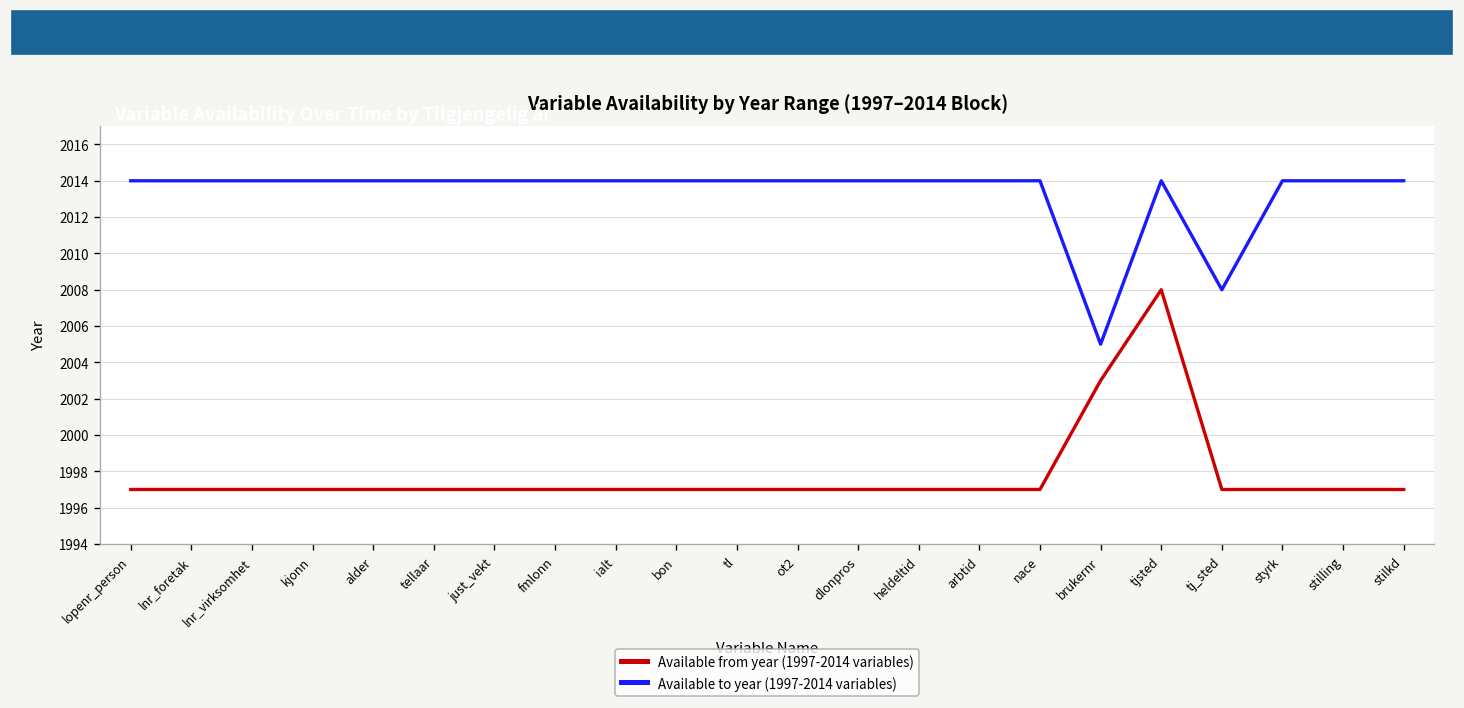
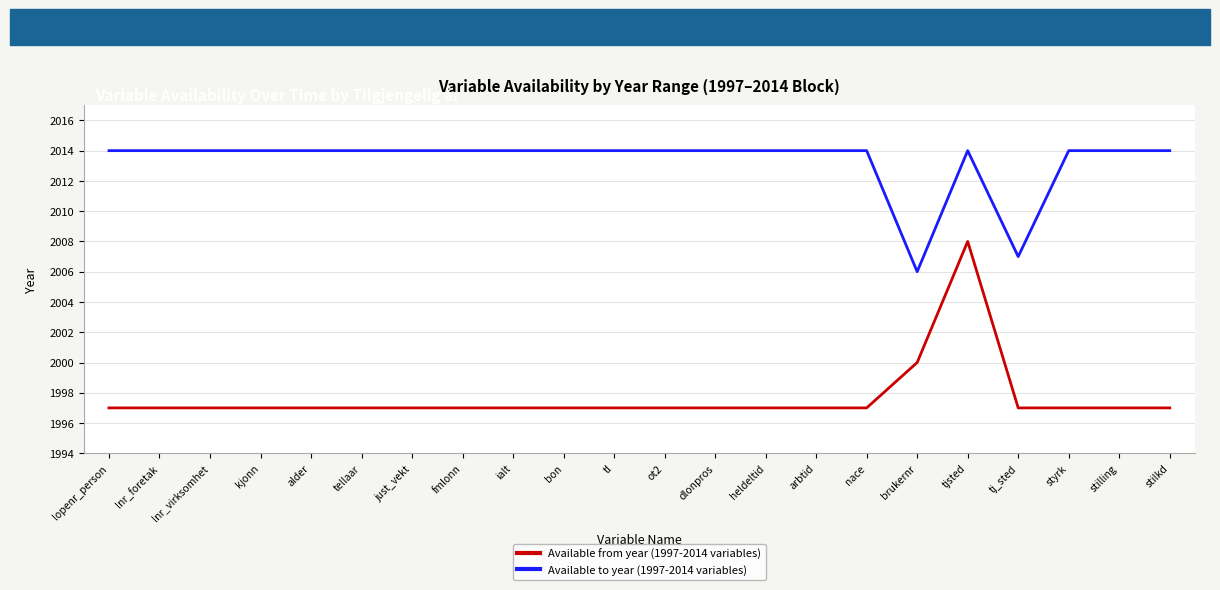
  {
    "Available from year (1997-2014 variables)": {
      "lopenr_person": 1997,
      "lnr_foretak": 1997,
      "lnr_virksomhet": 1997,
      "kjonn": 1997,
      "alder": 1997,
      "tellaar": 1997,
      "just_vekt": 1997,
      "fmlonn": 1997,
      "ialt": 1997,
      "bon": 1997,
      "tl": 1997,
      "ot2": 1997,
      "dlonpros": 1997,
      "heldeltid": 1997,
      "arbtid": 1997,
      "nace": 1997,
-     "brukernr": 2003,
+     "brukernr": 2000,
      "tjsted": 2008,
      "tj_sted": 1997,
      "styrk": 1997,
      "stilling": 1997,
      "stilkd": 1997
    },
    "Available to year (1997-2014 variables)": {
      "lopenr_person": 2014,
      "lnr_foretak": 2014,
      "lnr_virksomhet": 2014,
      "kjonn": 2014,
      "alder": 2014,
      "tellaar": 2014,
      "just_vekt": 2014,
      "fmlonn": 2014,
      "ialt": 2014,
      "bon": 2014,
      "tl": 2014,
      "ot2": 2014,
      "dlonpros": 2014,
      "heldeltid": 2014,
      "arbtid": 2014,
      "nace": 2014,
-     "brukernr": 2005,
+     "brukernr": 2006,
      "tjsted": 2014,
-     "tj_sted": 2008,
+     "tj_sted": 2007,
      "styrk": 2014,
      "stilling": 2014,
      "stilkd": 2014
    }
  }
